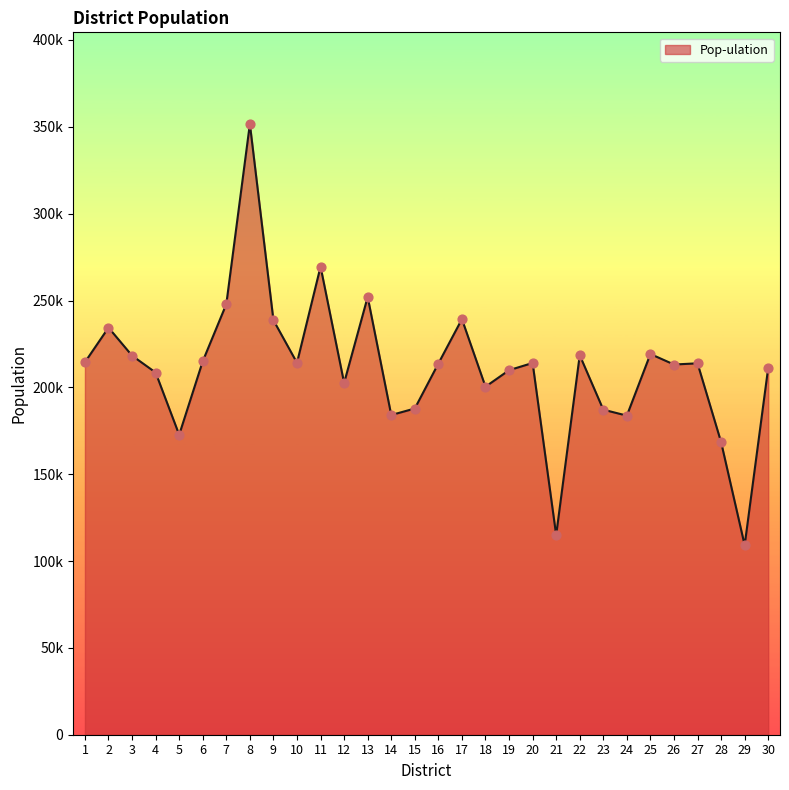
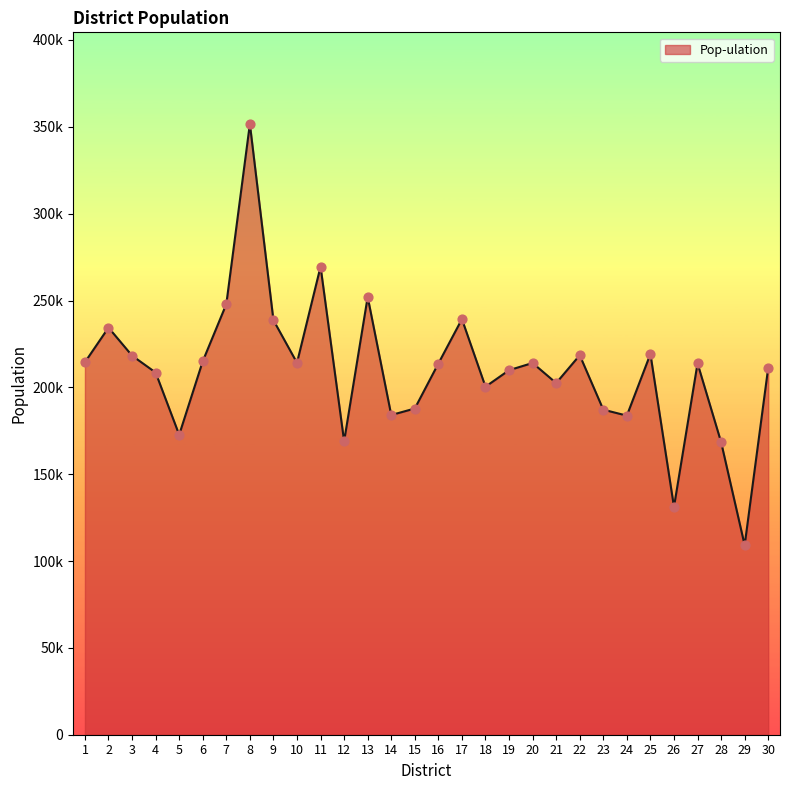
  {
    "1": 214000,
    "2": 234000,
    "3": 218000,
    "4": 209000,
    "5": 173000,
    "6": 215000,
    "7": 248000,
    "8": 352000,
    "9": 239000,
    "10": 214000,
    "11": 270000,
-   "12": 203000,
+   "12": 169000,
    "13": 252000,
    "14": 184000,
    "15": 188000,
    "16": 214000,
    "17": 239000,
    "18": 200000,
    "19": 210000,
    "20": 214000,
-   "21": 115000,
+   "21": 202000,
    "22": 219000,
    "23": 187000,
    "24": 184000,
    "25": 219000,
-   "26": 213000,
+   "26": 131000,
    "27": 214000,
    "28": 168000,
    "29": 109000,
    "30": 211000
  }
